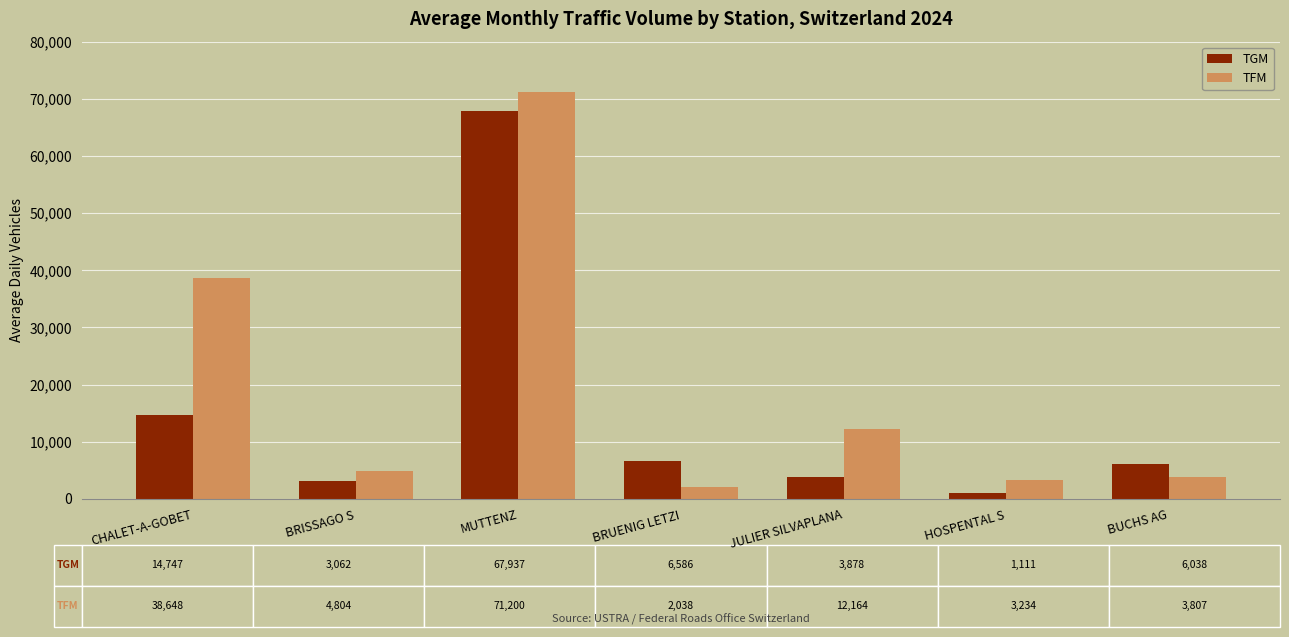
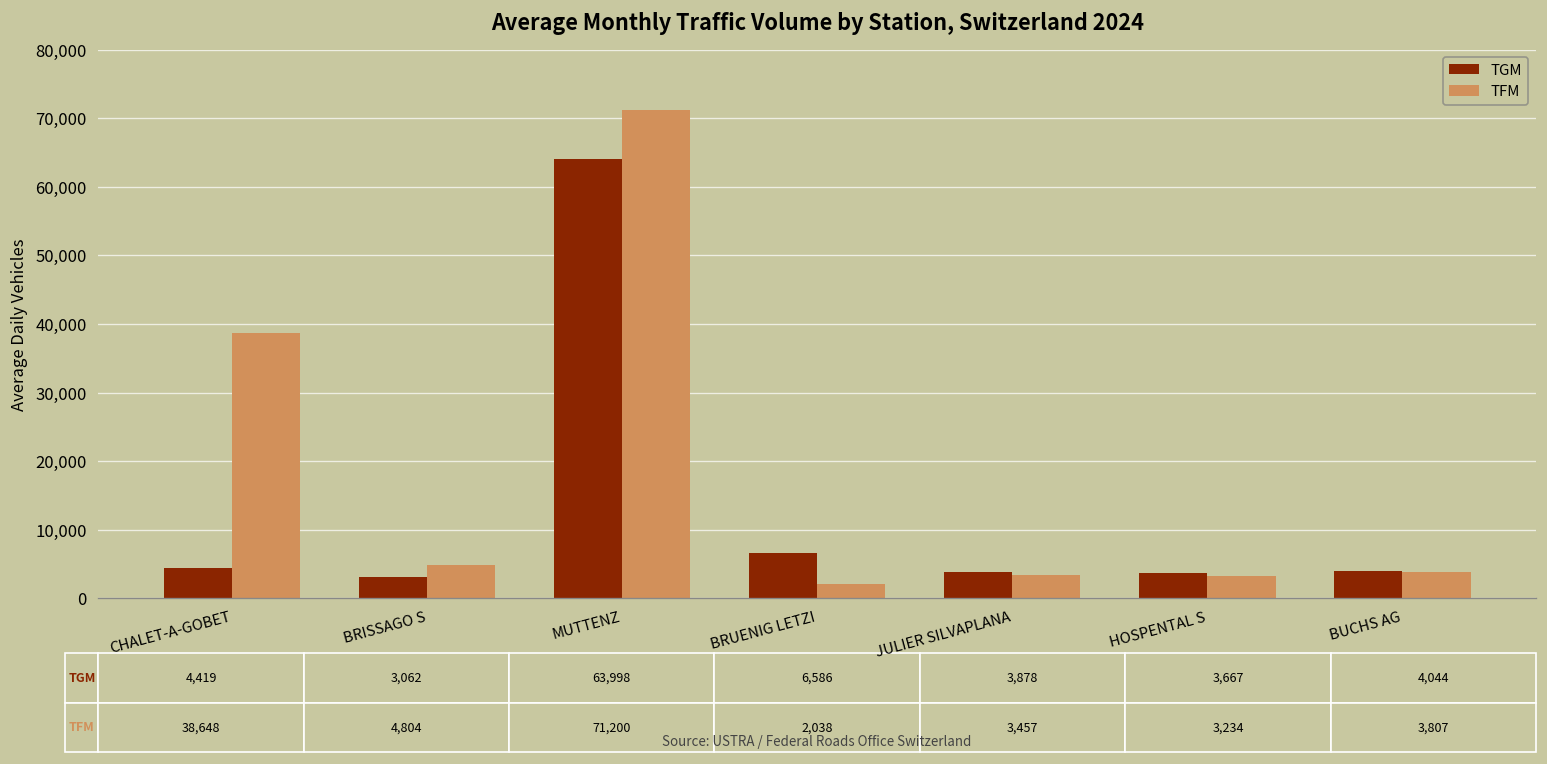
  {
    "TGM": {
-     "CHALET-A-GOBET": "14,747",
-     "MUTTENZ": "67,937",
-     "HOSPENTAL S": "1,111",
-     "BUCHS AG": "6,038"
+     "CHALET-A-GOBET": "4,419",
+     "MUTTENZ": "63,998",
+     "HOSPENTAL S": "3,667",
+     "BUCHS AG": "4,044"
    },
    "TFM": {
-     "JULIER SILVAPLANA": "12,164"
+     "JULIER SILVAPLANA": "3,457"
    }
  }
